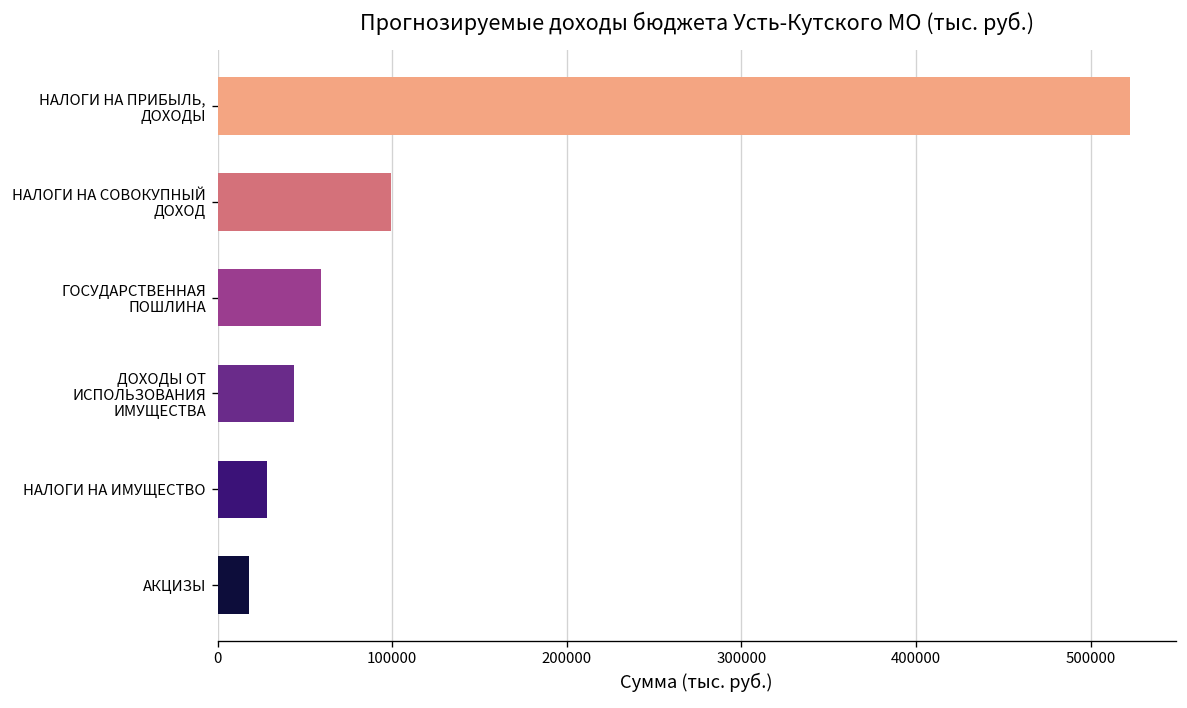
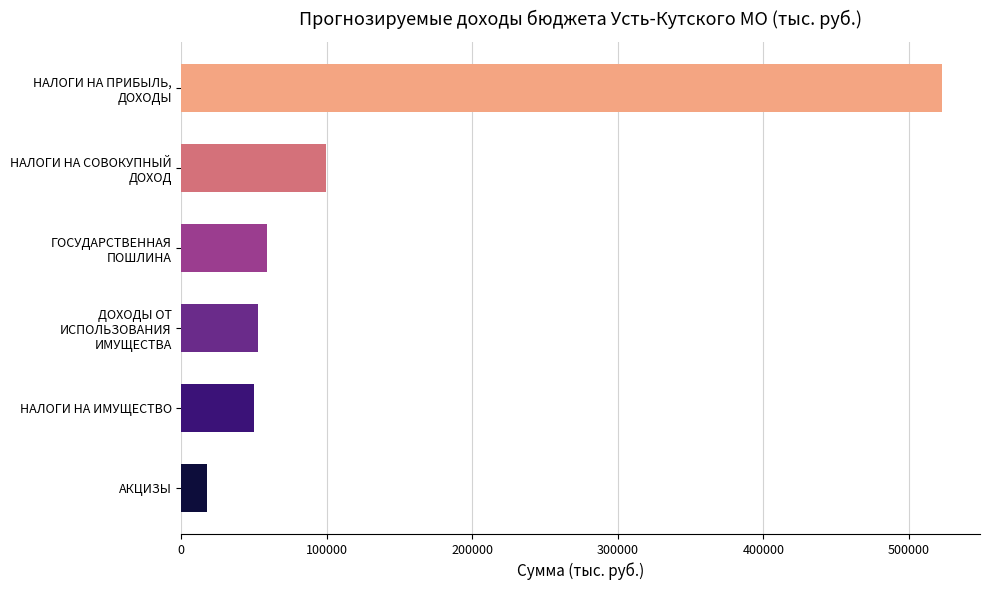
  {
    "НАЛОГИ НА ПРИБЫЛЬ, ДОХОДЫ": 523000,
    "НАЛОГИ НА СОВОКУПНЫЙ ДОХОД": 99000,
    "ГОСУДАРСТВЕННАЯ ПОШЛИНА": 59000,
-   "ДОХОДЫ ОТ ИСПОЛЬЗОВАНИЯ ИМУЩЕСТВА": 44000,
-   "НАЛОГИ НА ИМУЩЕСТВО": 28000,
+   "ДОХОДЫ ОТ ИСПОЛЬЗОВАНИЯ ИМУЩЕСТВА": 53000,
+   "НАЛОГИ НА ИМУЩЕСТВО": 50000,
    "АКЦИЗЫ": 18000
  }
